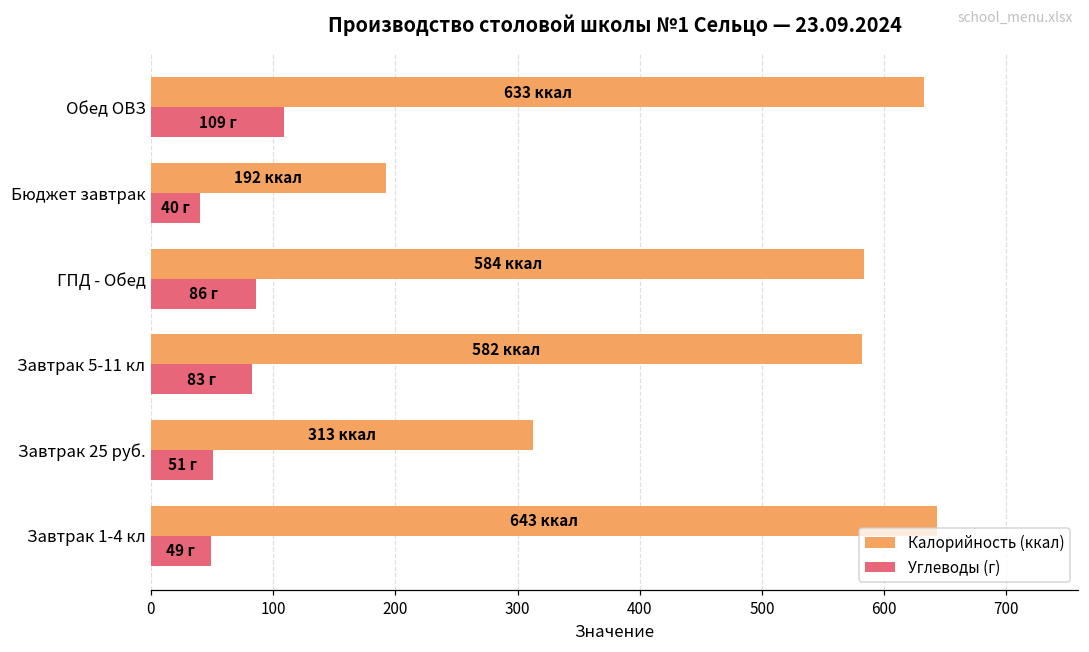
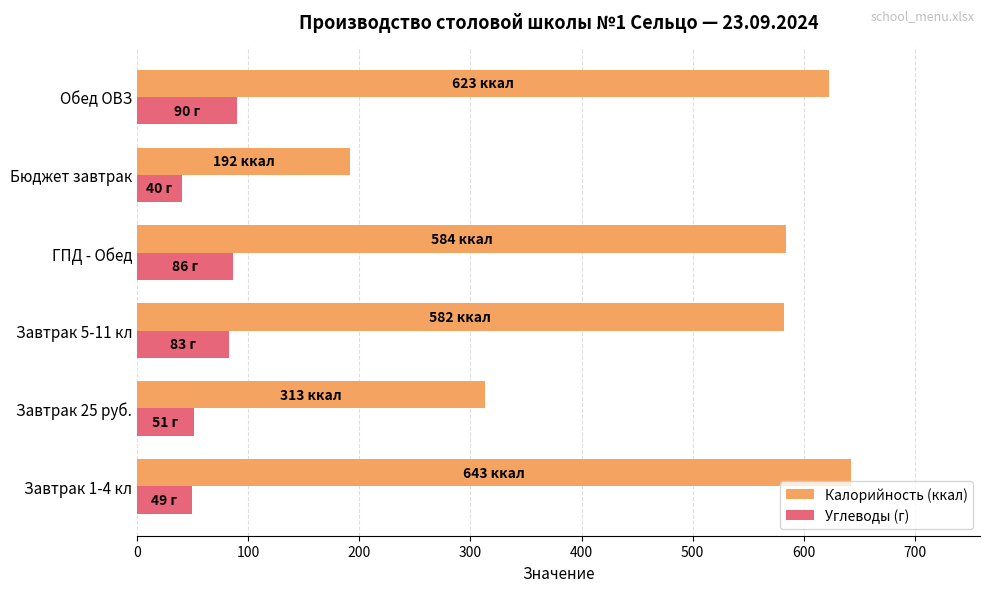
  {
    "Калорийность (ккал)": {
-     "Обед ОВЗ": 633,
+     "Обед ОВЗ": 623,
      "Бюджет завтрак": 192,
      "ГПД - Обед": 584,
      "Завтрак 5-11 кл": 582,
      "Завтрак 25 руб.": 313,
      "Завтрак 1-4 кл": 643
    },
    "Углеводы (г)": {
-     "Обед ОВЗ": 109,
+     "Обед ОВЗ": 90,
      "Бюджет завтрак": 40,
      "ГПД - Обед": 86,
      "Завтрак 5-11 кл": 83,
      "Завтрак 25 руб.": 51,
      "Завтрак 1-4 кл": 49
    }
  }
